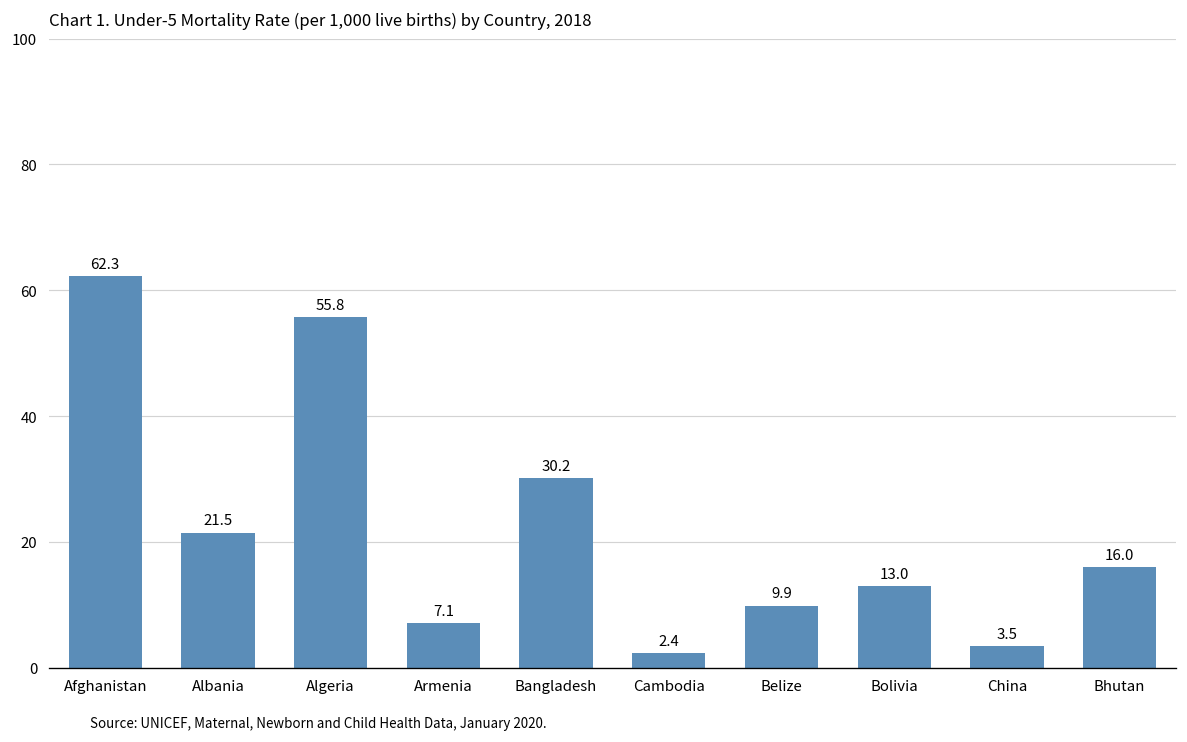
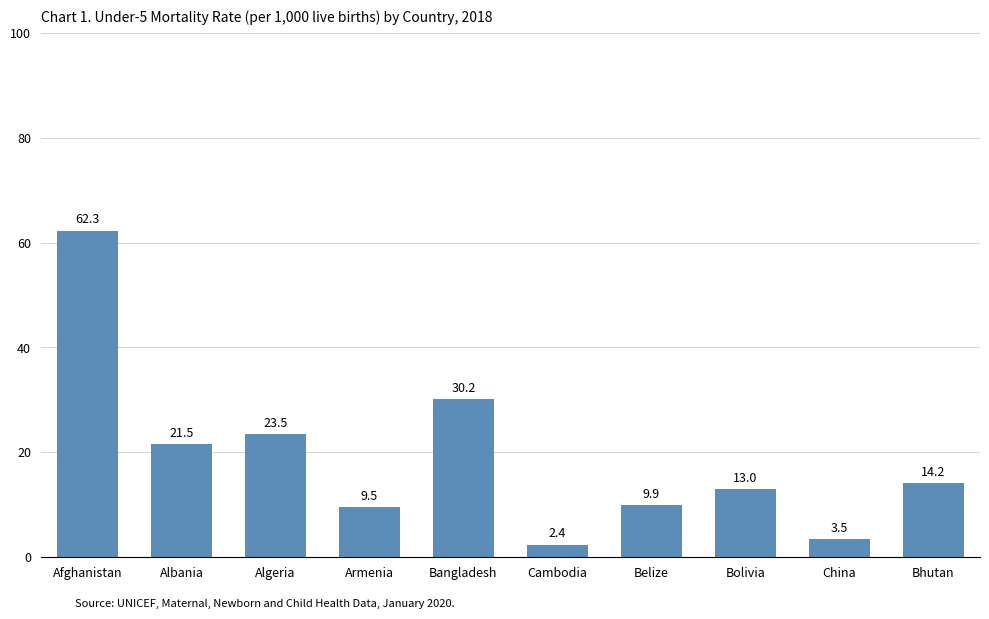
  {
    "Afghanistan": 62.3,
    "Albania": 21.5,
-   "Algeria": 55.8,
-   "Armenia": 7.1,
+   "Algeria": 23.5,
+   "Armenia": 9.5,
    "Bangladesh": 30.2,
    "Cambodia": 2.4,
    "Belize": 9.9,
    "Bolivia": 13.0,
    "China": 3.5,
-   "Bhutan": 16.0
+   "Bhutan": 14.2
  }
